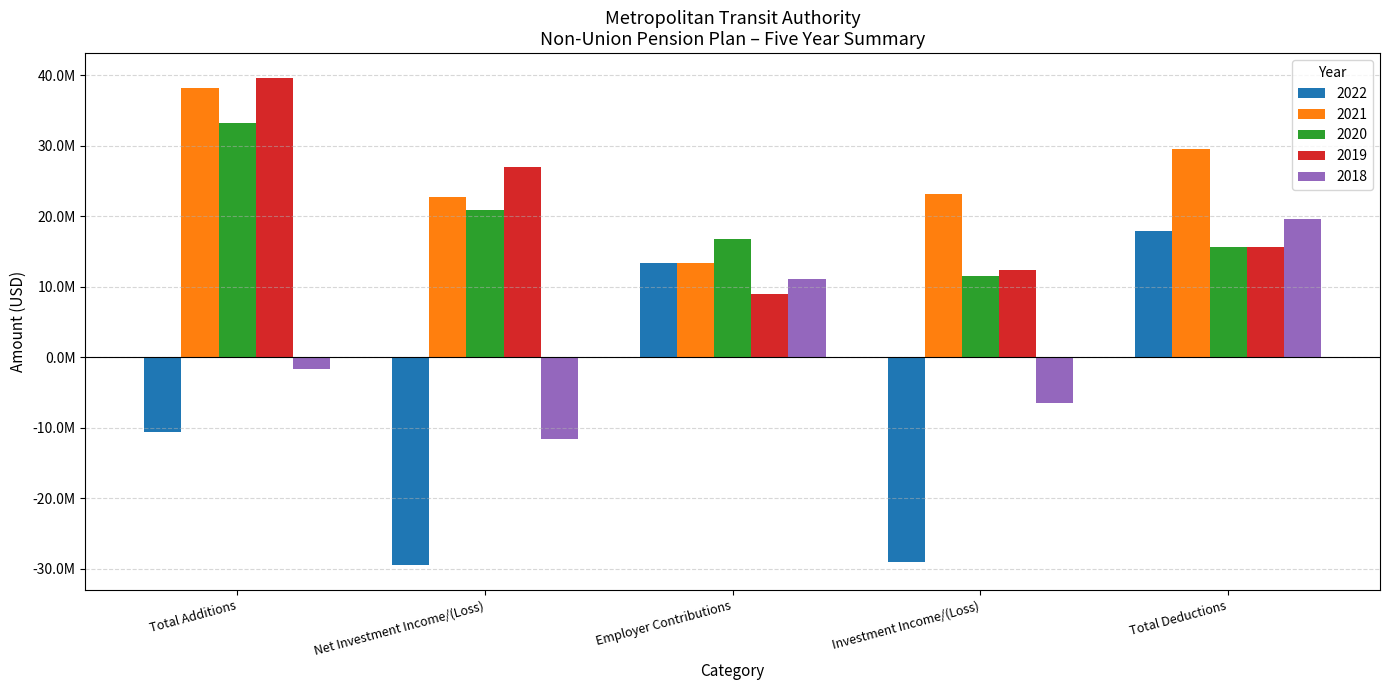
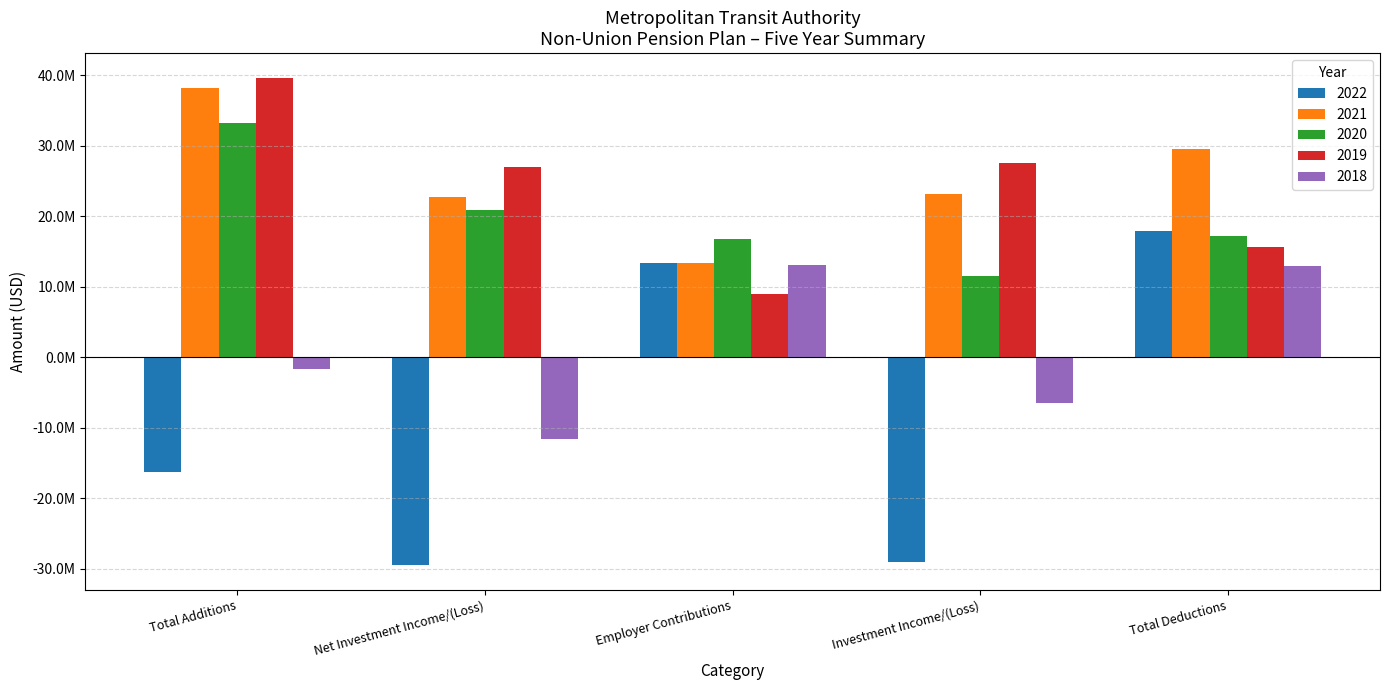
  {
    "2022": {
-     "Total Additions": -11000000,
+     "Total Additions": -16000000,
      "Net Investment Income/(Loss)": -30000000,
      "Employer Contributions": 13000000,
      "Investment Income/(Loss)": -29000000,
      "Total Deductions": 18000000
    },
    "2021": {
      "Total Additions": 38000000,
      "Net Investment Income/(Loss)": 23000000,
      "Employer Contributions": 13000000,
      "Investment Income/(Loss)": 23000000,
      "Total Deductions": 30000000
    },
    "2020": {
      "Total Additions": 33000000,
      "Net Investment Income/(Loss)": 21000000,
      "Employer Contributions": 17000000,
      "Investment Income/(Loss)": 11000000,
-     "Total Deductions": 16000000
+     "Total Deductions": 17000000
    },
    "2019": {
      "Total Additions": 40000000,
      "Net Investment Income/(Loss)": 27000000,
      "Employer Contributions": 9000000,
-     "Investment Income/(Loss)": 12000000,
+     "Investment Income/(Loss)": 28000000,
      "Total Deductions": 16000000
    },
    "2018": {
      "Total Additions": -2000000,
      "Net Investment Income/(Loss)": -12000000,
-     "Employer Contributions": 11000000,
+     "Employer Contributions": 13000000,
      "Investment Income/(Loss)": -7000000,
-     "Total Deductions": 20000000
+     "Total Deductions": 13000000
    }
  }
